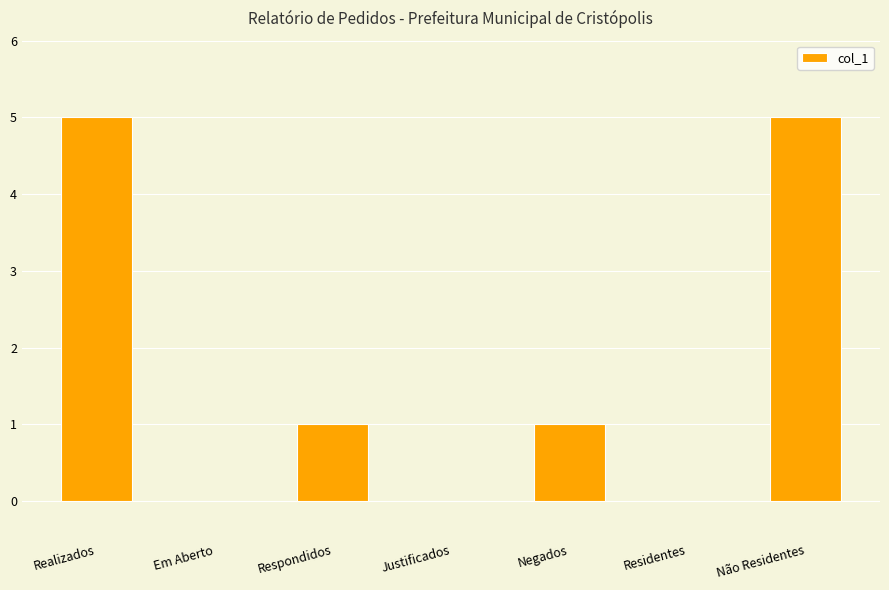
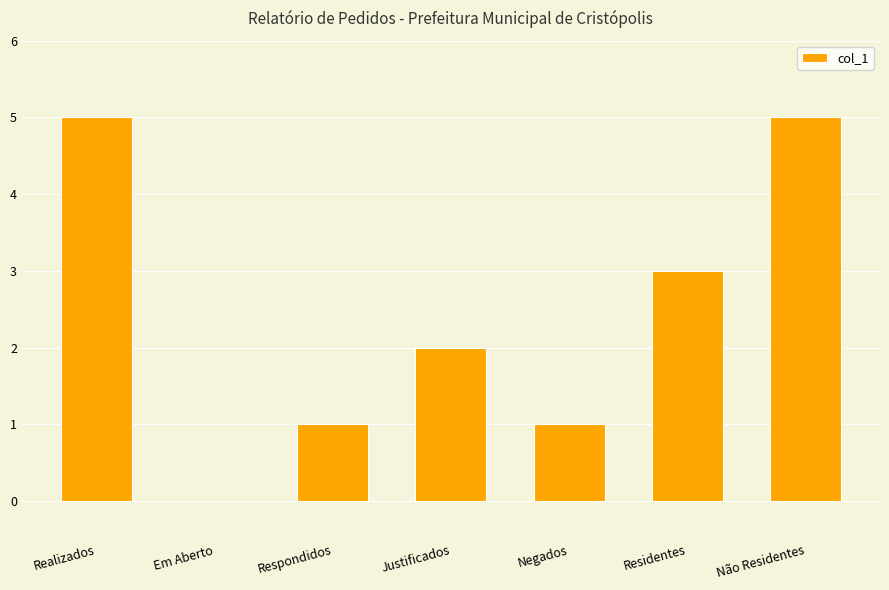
  {
    "Realizados": 5,
    "Em Aberto": 0,
    "Respondidos": 1,
-   "Justificados": 0,
+   "Justificados": 2,
    "Negados": 1,
-   "Residentes": 0,
+   "Residentes": 3,
    "Não Residentes": 5
  }
